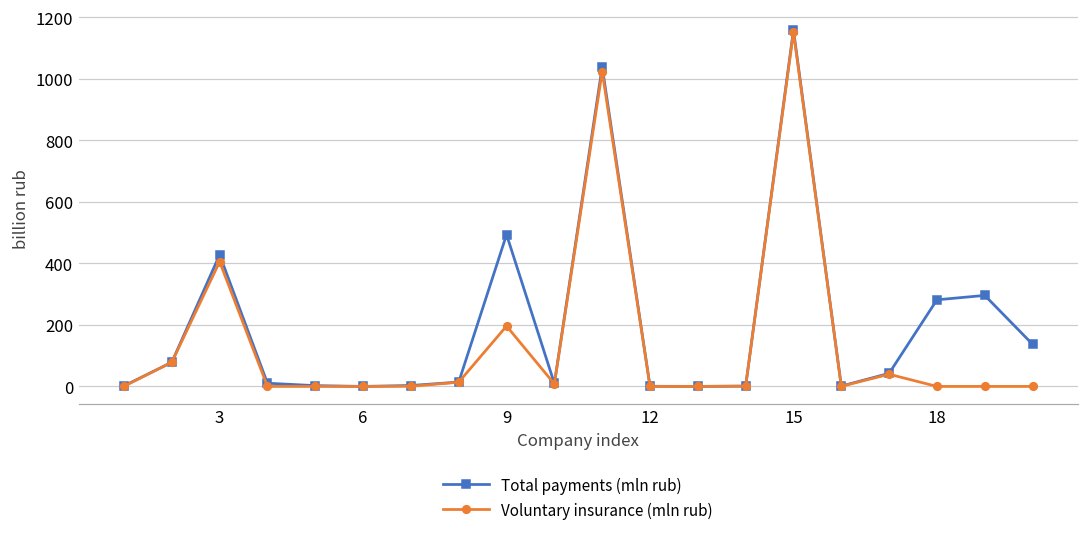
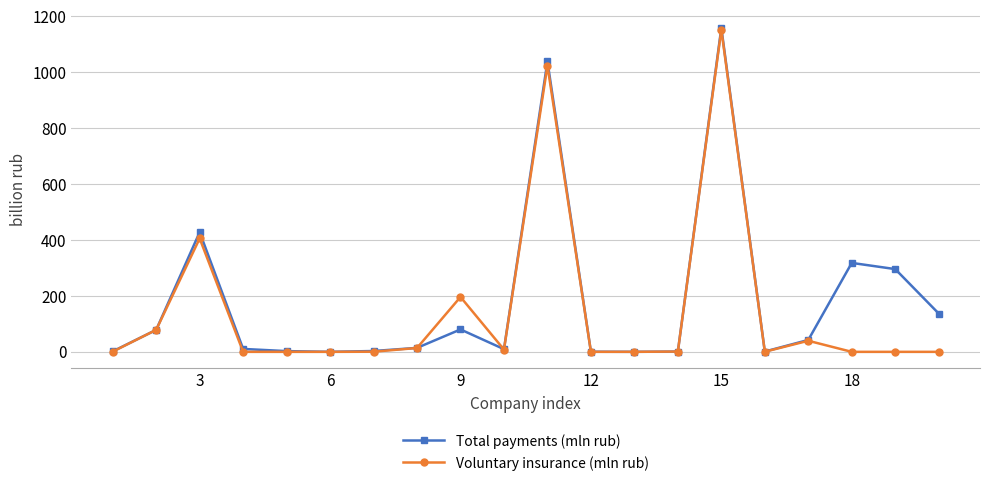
  {
    "Total payments (mln rub)": {
      "3": 430,
-     "9": 490,
-     "18": 280
+     "9": 80,
+     "18": 320
    },
    "Voluntary insurance (mln rub)": {
      "3": 410,
      "9": 200,
      "18": 0
    }
  }
